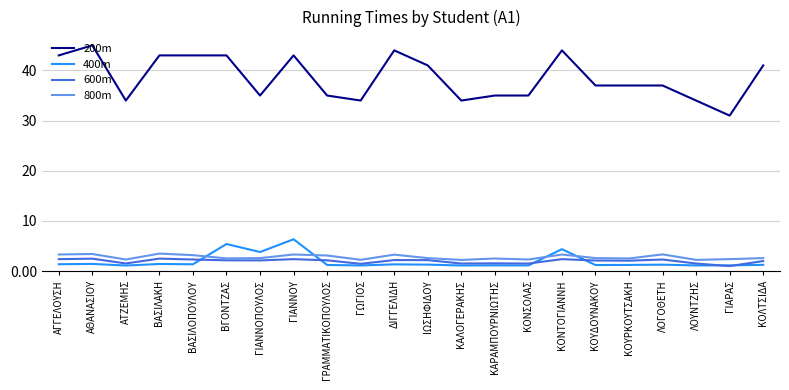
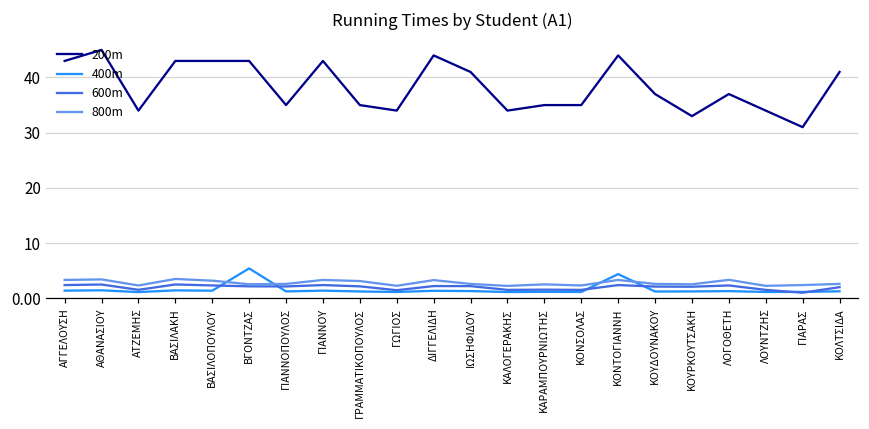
  {
    "200m": {
      "ΑΓΓΕΛΟΥΣΗ": 43,
      "ΑΘΑΝΑΣΙΟΥ": 45,
      "ΑΤΖΕΜΗΣ": 34,
      "ΒΑΣΙΛΑΚΗ": 43,
      "ΒΑΣΙΛΟΠΟΥΛΟΥ": 43,
      "ΒΓΟΝΤΖΑΣ": 43,
      "ΓΙΑΝΝΟΠΟΥΛΟΣ": 35,
      "ΓΙΑΝΝΟΥ": 43,
      "ΓΡΑΜΜΑΤΙΚΟΠΟΥΛΟΣ": 35,
      "ΓΩΓΙΟΣ": 34,
      "ΔΙΓΓΕΛΙΔΗ": 44,
      "ΙΩΣΗΦΙΔΟΥ": 41,
      "ΚΑΛΟΓΕΡΑΚΗΣ": 34,
      "ΚΑΡΑΜΠΟΥΡΝΙΩΤΗΣ": 35,
      "ΚΟΝΣΟΛΑΣ": 35,
      "ΚΟΝΤΟΓΙΑΝΝΗ": 44,
      "ΚΟΥΔΟΥΝΑΚΟΥ": 37,
-     "ΚΟΥΡΚΟΥΤΣΑΚΗ": 37,
+     "ΚΟΥΡΚΟΥΤΣΑΚΗ": 33,
      "ΛΟΓΟΘΕΤΗ": 37,
      "ΛΟΥΝΤΖΗΣ": 34,
      "ΓΙΑΡΑΣ": 31,
      "ΚΟΛΤΣΙΔΑ": 41
    },
    "400m": {
      "ΑΓΓΕΛΟΥΣΗ": 1,
      "ΑΘΑΝΑΣΙΟΥ": 1,
      "ΒΑΣΙΛΑΚΗ": 1,
      "ΒΑΣΙΛΟΠΟΥΛΟΥ": 1,
      "ΒΓΟΝΤΖΑΣ": 5,
-     "ΓΙΑΝΝΟΠΟΥΛΟΣ": 4,
-     "ΓΙΑΝΝΟΥ": 6,
+     "ΓΙΑΝΝΟΠΟΥΛΟΣ": 1,
+     "ΓΙΑΝΝΟΥ": 1,
      "ΓΡΑΜΜΑΤΙΚΟΠΟΥΛΟΣ": 1,
      "ΔΙΓΓΕΛΙΔΗ": 1,
      "ΙΩΣΗΦΙΔΟΥ": 1,
      "ΚΟΝΤΟΓΙΑΝΝΗ": 4,
      "ΚΟΥΔΟΥΝΑΚΟΥ": 1,
      "ΚΟΥΡΚΟΥΤΣΑΚΗ": 1,
      "ΛΟΓΟΘΕΤΗ": 1,
      "ΚΟΛΤΣΙΔΑ": 1
    }
  }
